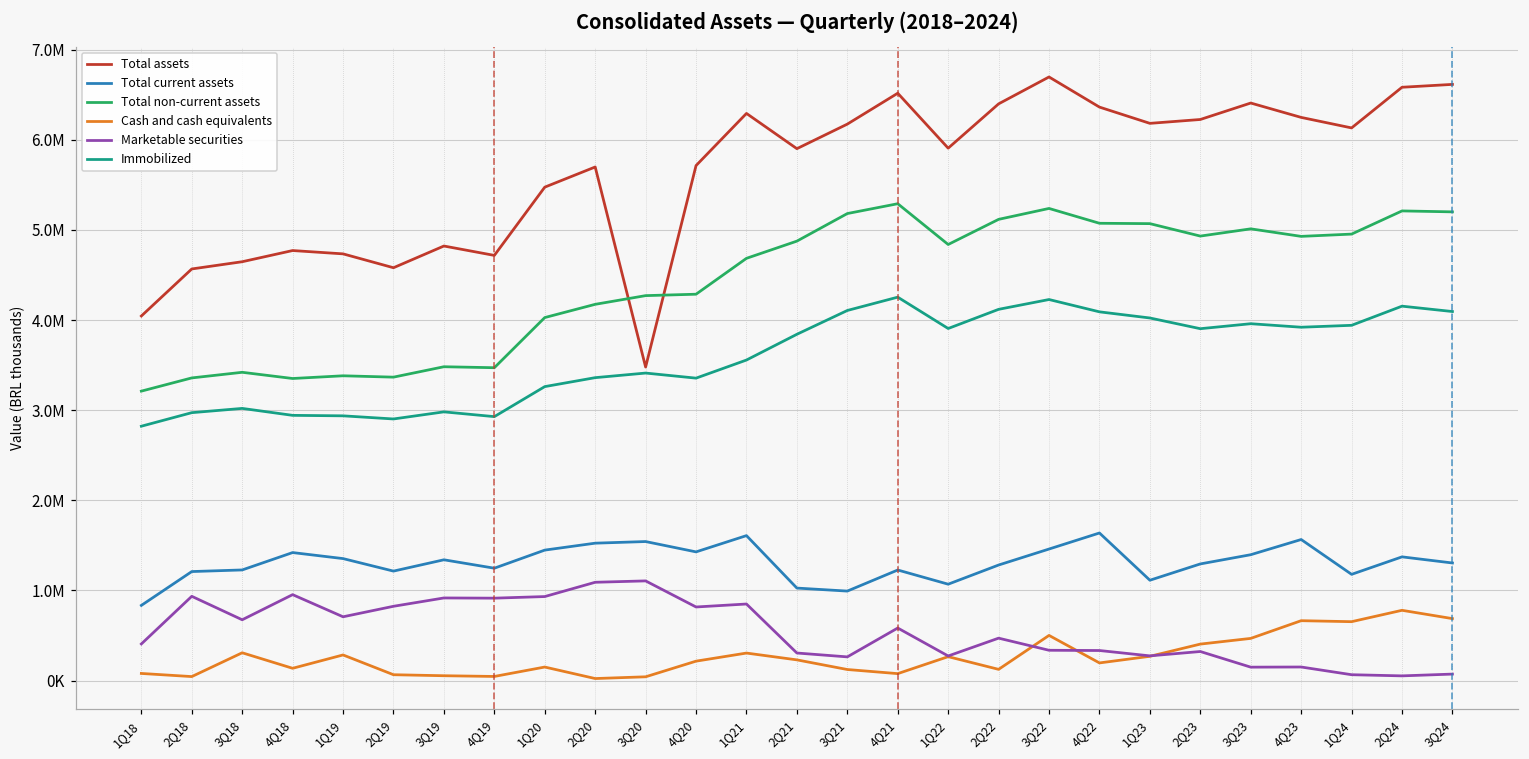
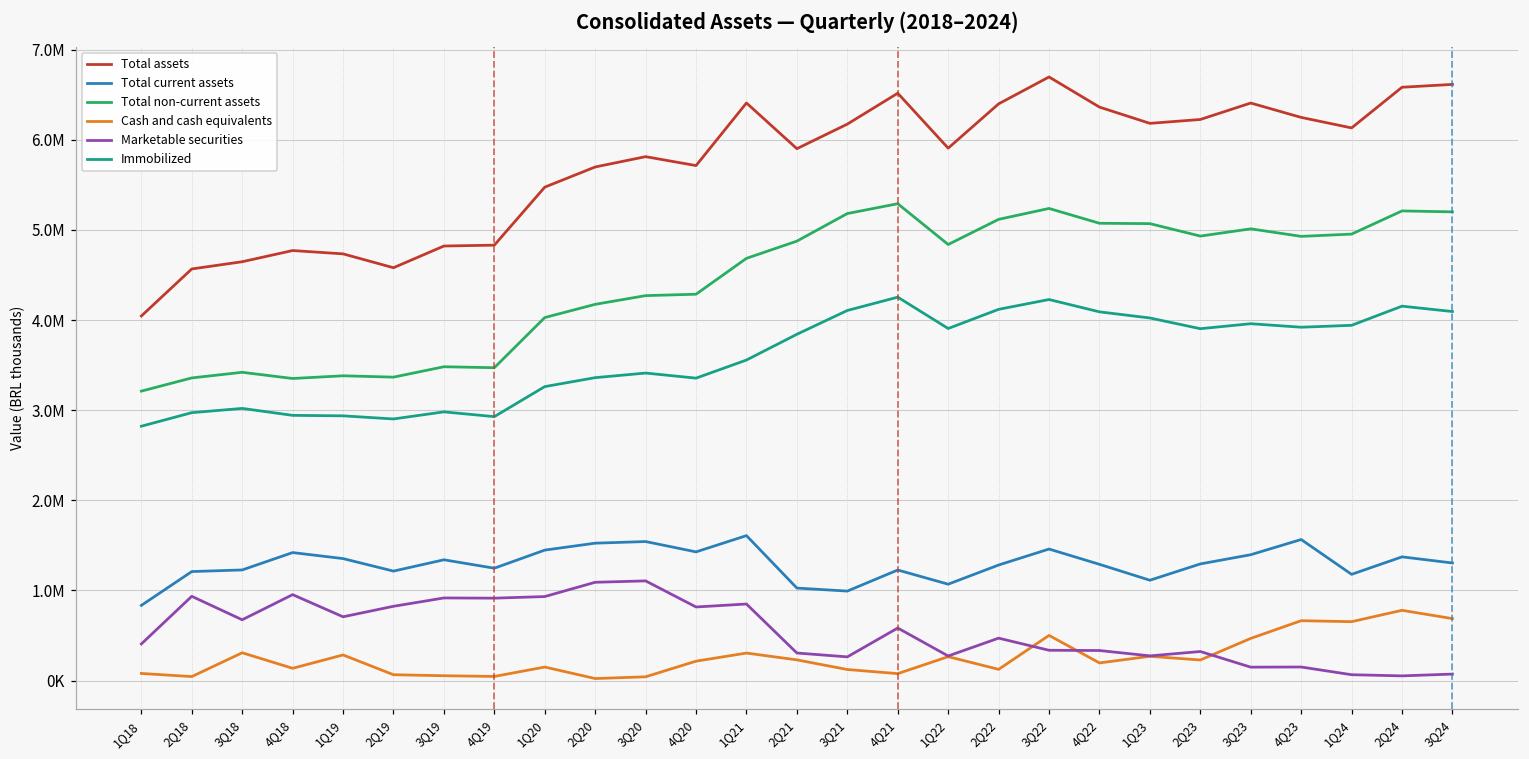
  {
    "Total assets": {
      "1Q18": 4000000,
      "2Q18": 4600000,
      "3Q18": 4600000,
      "4Q18": 4800000,
      "1Q19": 4700000,
      "2Q19": 4600000,
      "3Q19": 4800000,
-     "4Q19": 4700000,
+     "4Q19": 4800000,
      "1Q20": 5500000,
      "2Q20": 5700000,
-     "3Q20": 3500000,
+     "3Q20": 5800000,
      "4Q20": 5700000,
-     "1Q21": 6300000,
+     "1Q21": 6400000,
      "2Q21": 5900000,
      "3Q21": 6200000,
      "4Q21": 6500000,
      "1Q22": 5900000,
      "2Q22": 6400000,
      "3Q22": 6700000,
      "4Q22": 6400000,
      "1Q23": 6200000,
      "2Q23": 6200000,
      "3Q23": 6400000,
      "4Q23": 6200000,
      "1Q24": 6100000,
      "2Q24": 6600000,
      "3Q24": 6600000
    },
    "Total current assets": {
      "1Q18": 800000,
      "2Q18": 1200000,
      "3Q18": 1200000,
      "4Q18": 1400000,
      "1Q19": 1400000,
      "2Q19": 1200000,
      "3Q19": 1300000,
      "4Q19": 1200000,
      "1Q20": 1400000,
      "2Q20": 1500000,
      "3Q20": 1500000,
      "4Q20": 1400000,
      "1Q21": 1600000,
      "2Q21": 1000000,
      "3Q21": 1000000,
      "4Q21": 1200000,
      "1Q22": 1100000,
      "2Q22": 1300000,
      "3Q22": 1500000,
-     "4Q22": 1600000,
+     "4Q22": 1300000,
      "1Q23": 1100000,
      "2Q23": 1300000,
      "3Q23": 1400000,
      "4Q23": 1600000,
      "1Q24": 1200000,
      "2Q24": 1400000,
      "3Q24": 1300000
    },
    "Cash and cash equivalents": {
      "1Q18": 100000,
      "2Q18": 0,
      "3Q18": 300000,
      "4Q18": 100000,
      "1Q19": 300000,
      "2Q19": 100000,
      "3Q19": 100000,
      "4Q19": 0,
      "1Q20": 100000,
      "2Q20": 0,
      "3Q20": 0,
      "4Q20": 200000,
      "1Q21": 300000,
      "2Q21": 200000,
      "3Q21": 100000,
      "4Q21": 100000,
      "2Q22": 100000,
      "3Q22": 500000,
      "4Q22": 200000,
-     "2Q23": 400000,
+     "2Q23": 200000,
      "3Q23": 500000,
      "4Q23": 700000,
      "1Q24": 700000,
      "2Q24": 800000,
      "3Q24": 700000
    },
    "Marketable securities": {
      "1Q18": 400000,
      "2Q18": 900000,
      "3Q18": 700000,
      "4Q18": 1000000,
      "1Q19": 700000,
      "2Q19": 800000,
      "3Q19": 900000,
      "4Q19": 900000,
      "1Q20": 900000,
      "2Q20": 1100000,
      "3Q20": 1100000,
      "4Q20": 800000,
      "1Q21": 800000,
      "2Q21": 300000,
      "3Q21": 300000,
      "4Q21": 600000,
      "2Q22": 500000,
      "3Q22": 300000,
      "4Q22": 300000,
      "2Q23": 300000,
      "3Q23": 100000,
      "4Q23": 200000,
      "1Q24": 100000,
      "2Q24": 100000,
      "3Q24": 100000
    }
  }
